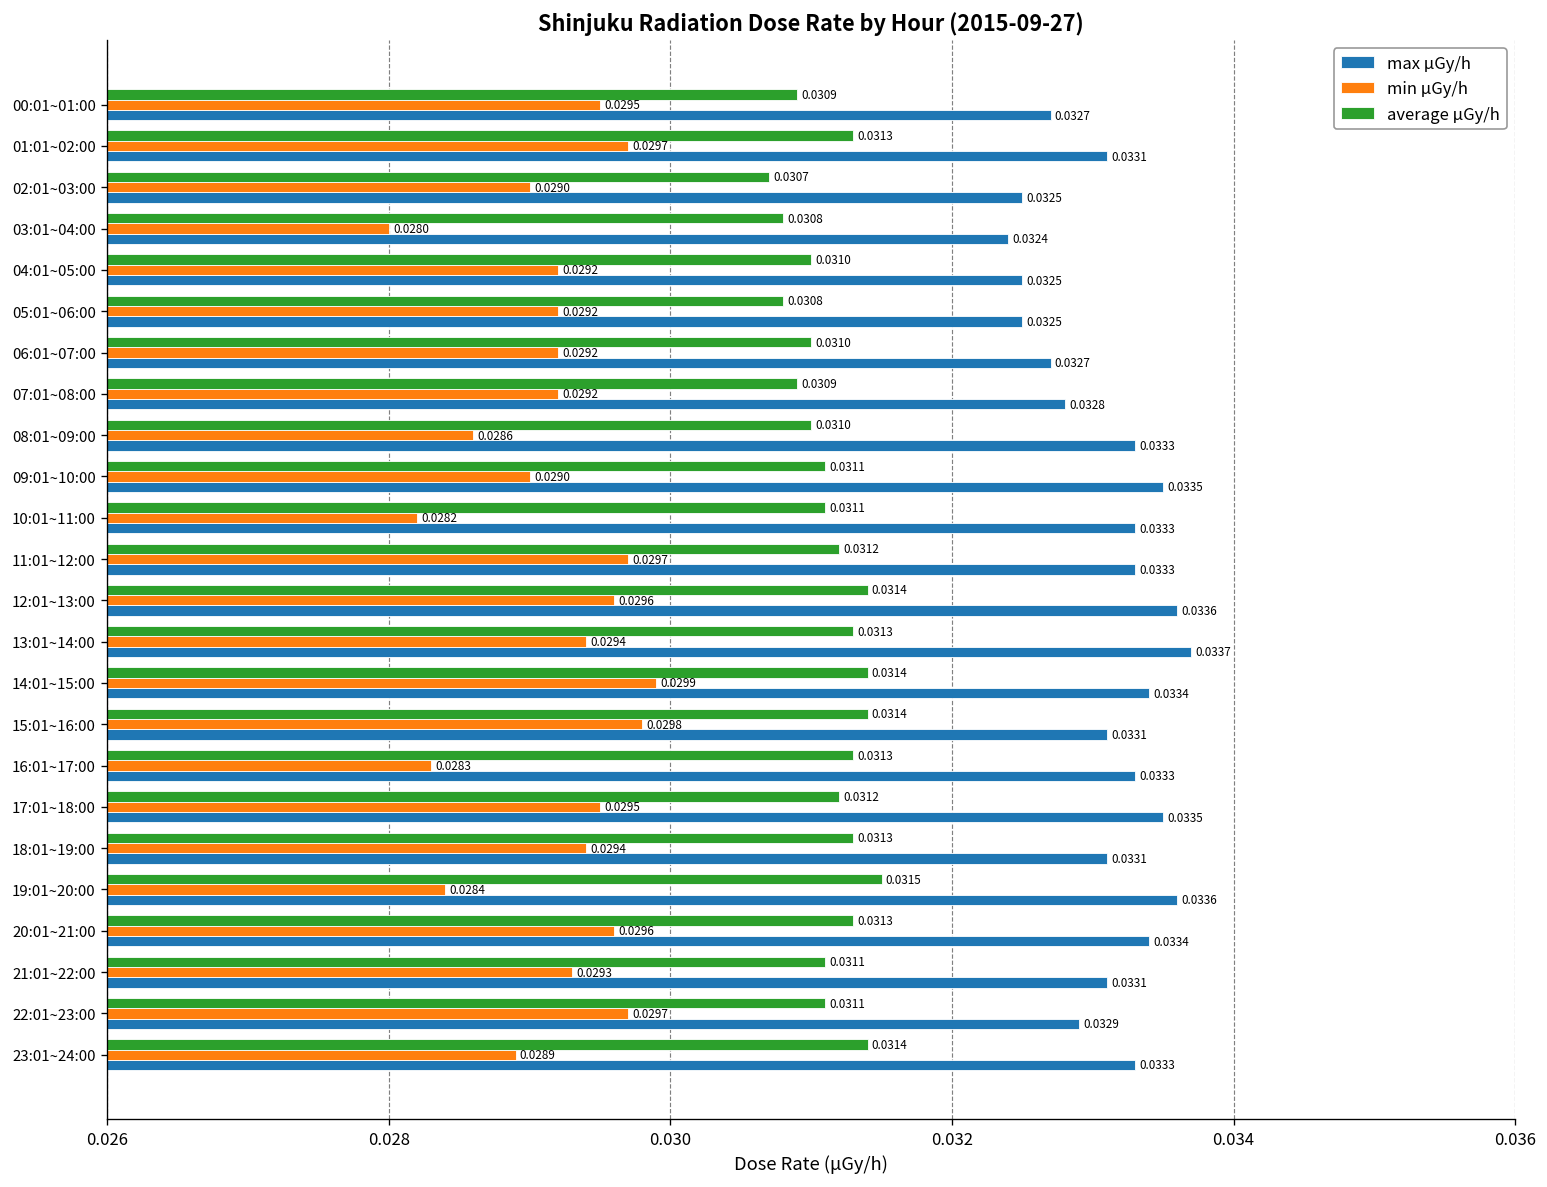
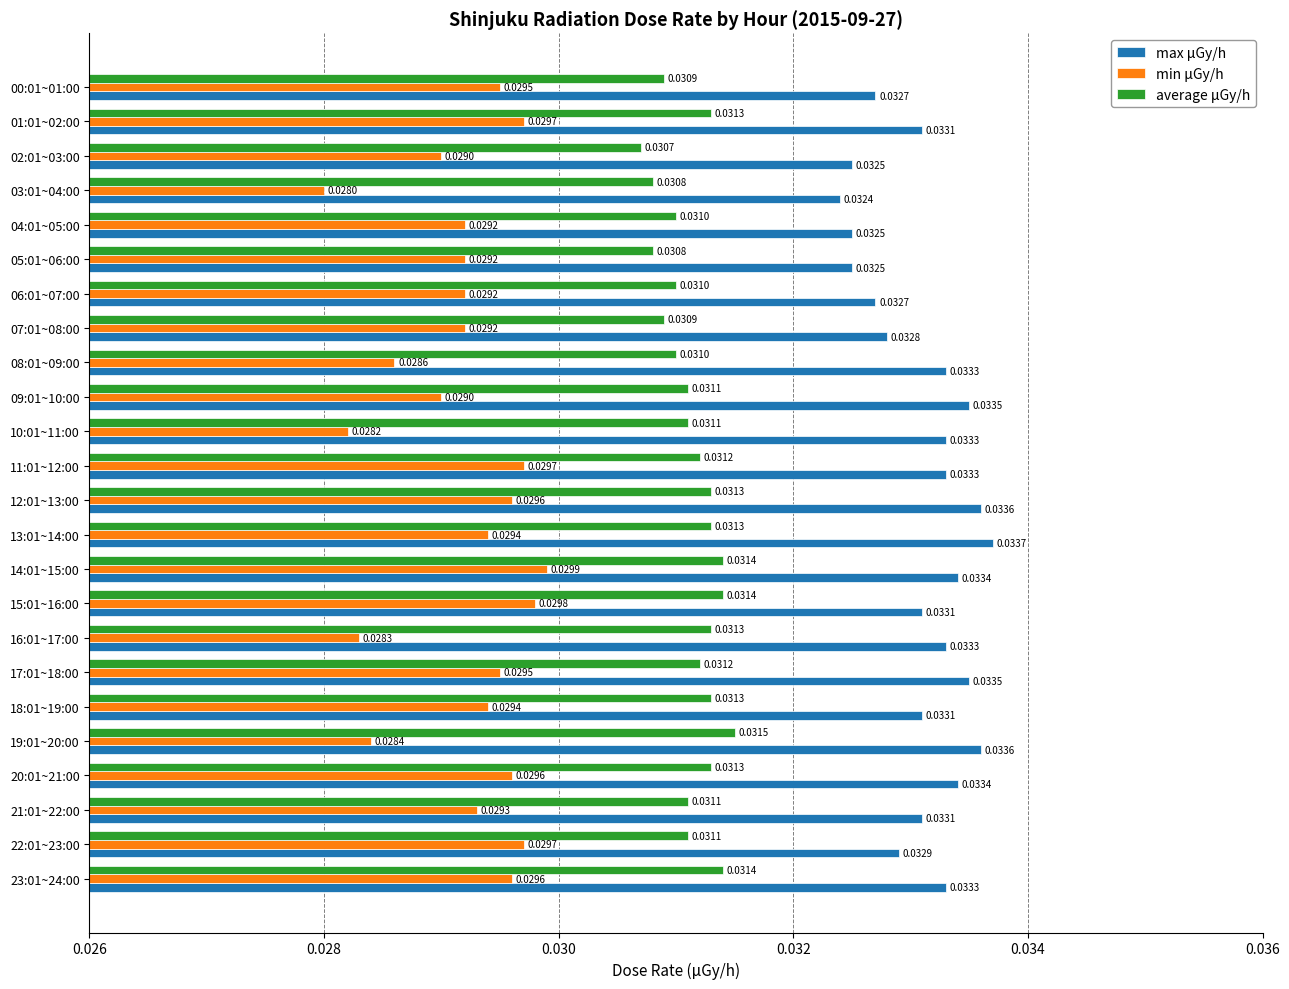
  {
    "max μGy/h": {
      "00:01~01:00": 0.0327,
      "01:01~02:00": 0.0331,
      "02:01~03:00": 0.0325,
      "03:01~04:00": 0.0324,
      "04:01~05:00": 0.0325,
      "05:01~06:00": 0.0325,
      "06:01~07:00": 0.0327,
      "07:01~08:00": 0.0328,
      "08:01~09:00": 0.0333,
      "09:01~10:00": 0.0335,
      "10:01~11:00": 0.0333,
      "11:01~12:00": 0.0333,
      "12:01~13:00": 0.0336,
      "13:01~14:00": 0.0337,
      "14:01~15:00": 0.0334,
      "15:01~16:00": 0.0331,
      "16:01~17:00": 0.0333,
      "17:01~18:00": 0.0335,
      "18:01~19:00": 0.0331,
      "19:01~20:00": 0.0336,
      "20:01~21:00": 0.0334,
      "21:01~22:00": 0.0331,
      "22:01~23:00": 0.0329,
      "23:01~24:00": 0.0333
    },
    "min μGy/h": {
      "00:01~01:00": 0.0295,
      "01:01~02:00": 0.0297,
      "02:01~03:00": 0.0290,
      "03:01~04:00": 0.0280,
      "04:01~05:00": 0.0292,
      "05:01~06:00": 0.0292,
      "06:01~07:00": 0.0292,
      "07:01~08:00": 0.0292,
      "08:01~09:00": 0.0286,
      "09:01~10:00": 0.0290,
      "10:01~11:00": 0.0282,
      "11:01~12:00": 0.0297,
      "12:01~13:00": 0.0296,
      "13:01~14:00": 0.0294,
      "14:01~15:00": 0.0299,
      "15:01~16:00": 0.0298,
      "16:01~17:00": 0.0283,
      "17:01~18:00": 0.0295,
      "18:01~19:00": 0.0294,
      "19:01~20:00": 0.0284,
      "20:01~21:00": 0.0296,
      "21:01~22:00": 0.0293,
      "22:01~23:00": 0.0297,
-     "23:01~24:00": 0.0289
+     "23:01~24:00": 0.0296
    },
    "average μGy/h": {
      "00:01~01:00": 0.0309,
      "01:01~02:00": 0.0313,
      "02:01~03:00": 0.0307,
      "03:01~04:00": 0.0308,
      "04:01~05:00": 0.0310,
      "05:01~06:00": 0.0308,
      "06:01~07:00": 0.0310,
      "07:01~08:00": 0.0309,
      "08:01~09:00": 0.0310,
      "09:01~10:00": 0.0311,
      "10:01~11:00": 0.0311,
      "11:01~12:00": 0.0312,
-     "12:01~13:00": 0.0314,
+     "12:01~13:00": 0.0313,
      "13:01~14:00": 0.0313,
      "14:01~15:00": 0.0314,
      "15:01~16:00": 0.0314,
      "16:01~17:00": 0.0313,
      "17:01~18:00": 0.0312,
      "18:01~19:00": 0.0313,
      "19:01~20:00": 0.0315,
      "20:01~21:00": 0.0313,
      "21:01~22:00": 0.0311,
      "22:01~23:00": 0.0311,
      "23:01~24:00": 0.0314
    }
  }
